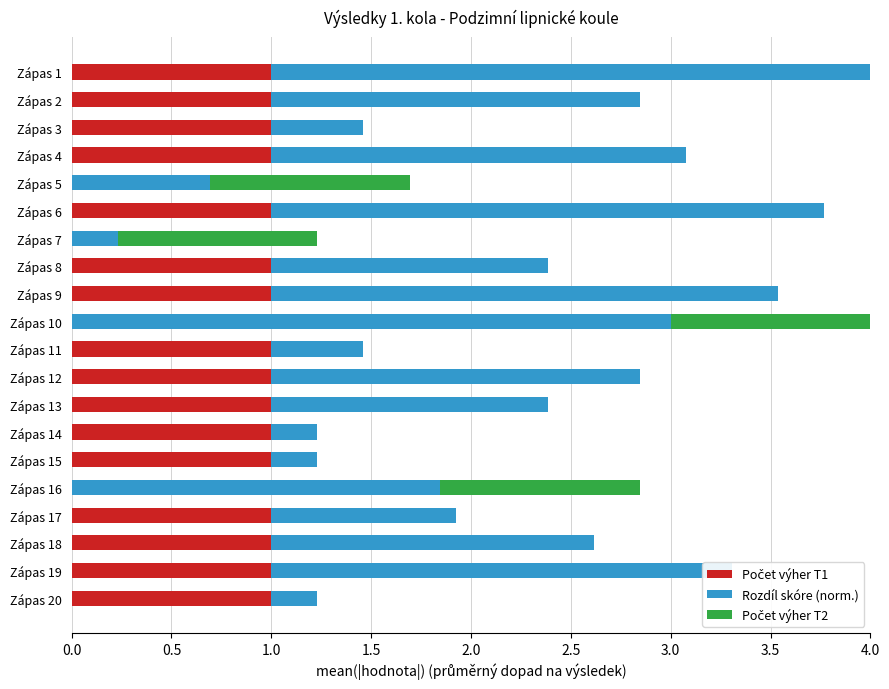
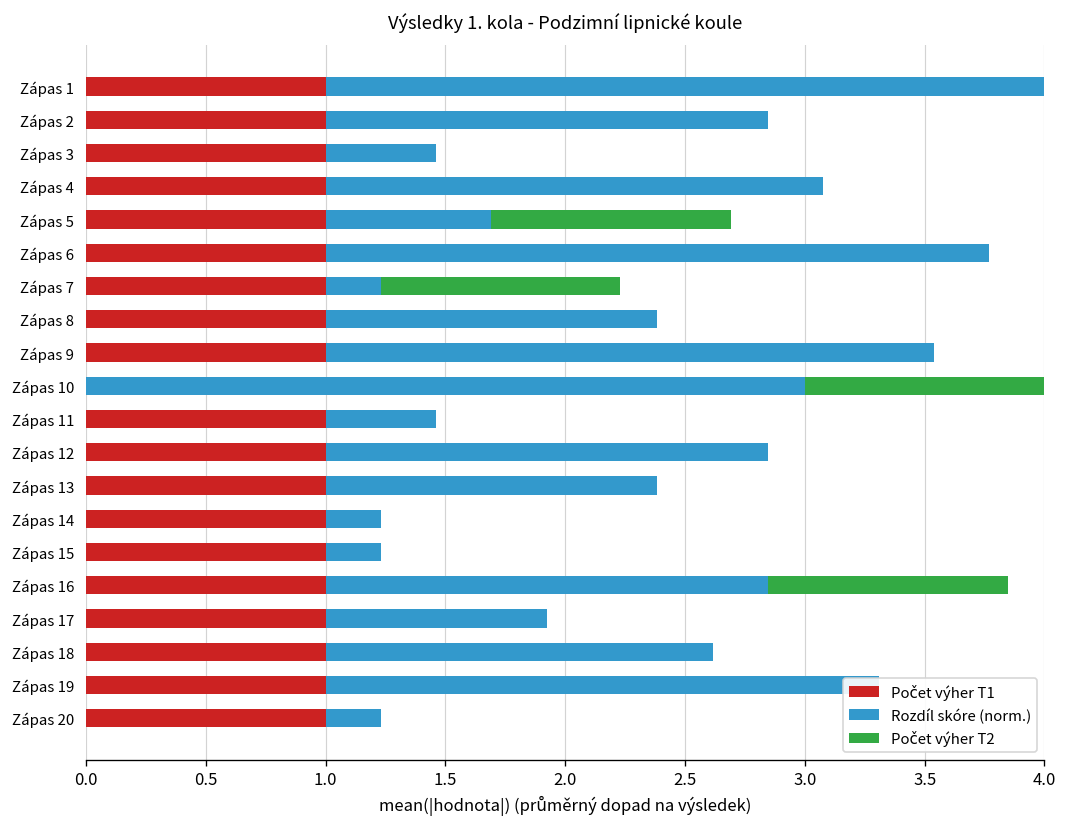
  {
    "Počet výher T1": {
      "Zápas 1": 1,
      "Zápas 2": 1,
      "Zápas 3": 1,
      "Zápas 4": 1,
-     "Zápas 5": 0,
+     "Zápas 5": 1,
      "Zápas 6": 1,
-     "Zápas 7": 0,
+     "Zápas 7": 1,
      "Zápas 8": 1,
      "Zápas 9": 1,
      "Zápas 10": 0,
      "Zápas 11": 1,
      "Zápas 12": 1,
      "Zápas 13": 1,
      "Zápas 14": 1,
      "Zápas 15": 1,
-     "Zápas 16": 0,
+     "Zápas 16": 1,
      "Zápas 17": 1,
      "Zápas 18": 1,
      "Zápas 19": 1,
      "Zápas 20": 1
    },
    "Rozdíl skóre (norm.)": {
      "Zápas 1": 3,
      "Zápas 2": 1.85,
      "Zápas 3": 0.46,
      "Zápas 4": 2.08,
      "Zápas 5": 0.69,
      "Zápas 6": 2.77,
      "Zápas 7": 0.23,
      "Zápas 8": 1.38,
      "Zápas 9": 2.54,
      "Zápas 10": 3,
      "Zápas 11": 0.46,
      "Zápas 12": 1.85,
      "Zápas 13": 1.38,
      "Zápas 14": 0.23,
      "Zápas 15": 0.23,
      "Zápas 16": 1.85,
      "Zápas 17": 0.92,
      "Zápas 18": 1.62,
      "Zápas 20": 0.23
    },
    "Počet výher T2": {
      "Zápas 1": 0,
      "Zápas 2": 0,
      "Zápas 3": 0,
      "Zápas 4": 0,
      "Zápas 5": 1,
      "Zápas 6": 0,
      "Zápas 7": 1,
      "Zápas 8": 0,
      "Zápas 9": 0,
      "Zápas 10": 1,
      "Zápas 11": 0,
      "Zápas 12": 0,
      "Zápas 13": 0,
      "Zápas 14": 0,
      "Zápas 15": 0,
      "Zápas 16": 1,
      "Zápas 17": 0,
      "Zápas 18": 0,
      "Zápas 20": 0
    }
  }
